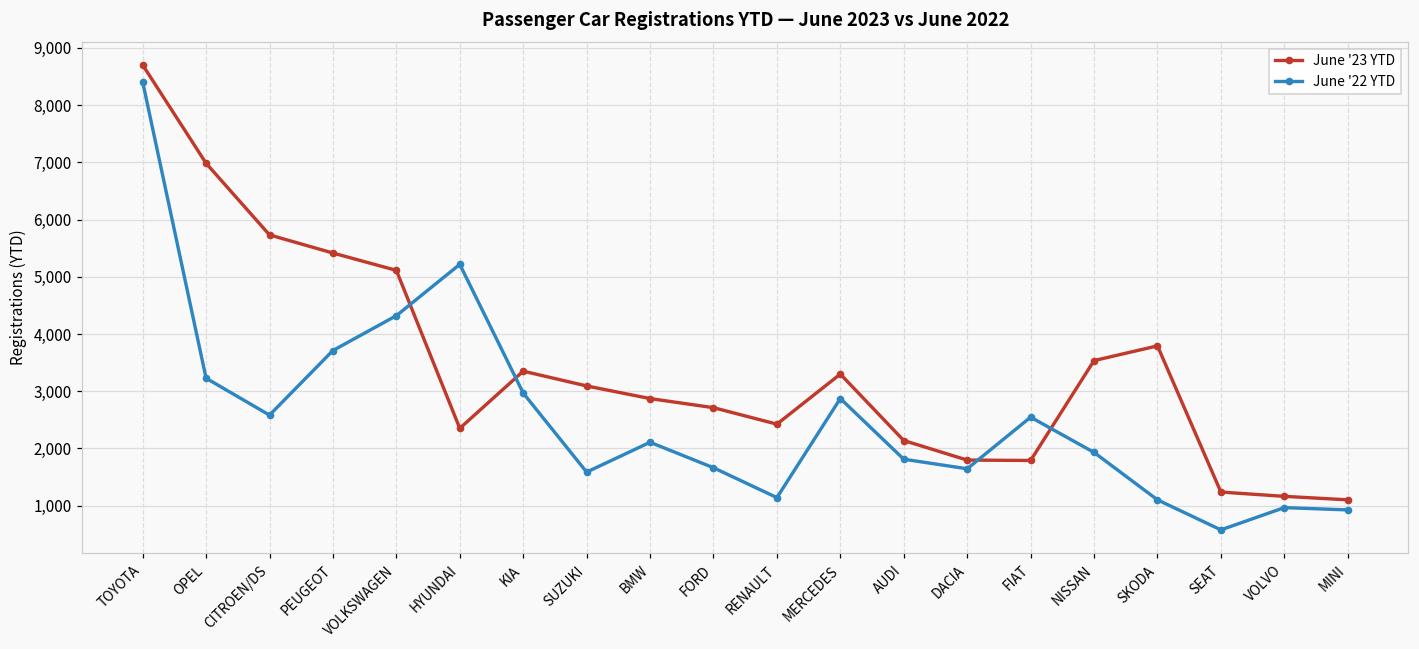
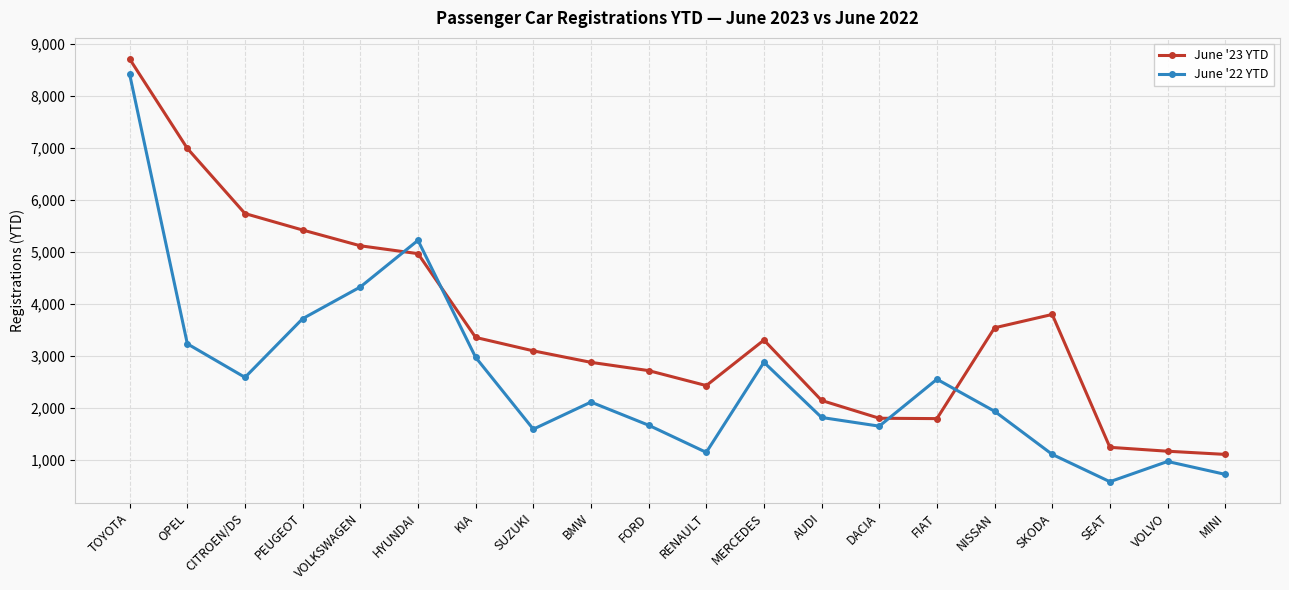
  {
    "June '23 YTD": {
      "TOYOTA": "8,700",
      "OPEL": "7,000",
      "CITROEN/DS": "5,700",
      "PEUGEOT": "5,400",
      "VOLKSWAGEN": "5,100",
-     "HYUNDAI": "2,400",
+     "HYUNDAI": "5,000",
      "KIA": "3,400",
      "SUZUKI": "3,100",
      "BMW": "2,900",
      "FORD": "2,700",
      "RENAULT": "2,400",
      "MERCEDES": "3,300",
      "AUDI": "2,100",
      "DACIA": "1,800",
      "FIAT": "1,800",
      "NISSAN": "3,500",
      "SKODA": "3,800",
      "SEAT": "1,200",
      "VOLVO": "1,200",
      "MINI": "1,100"
    },
    "June '22 YTD": {
      "TOYOTA": "8,400",
      "OPEL": "3,200",
      "CITROEN/DS": "2,600",
      "PEUGEOT": "3,700",
      "VOLKSWAGEN": "4,300",
      "HYUNDAI": "5,200",
      "KIA": "3,000",
      "SUZUKI": "1,600",
      "BMW": "2,100",
      "FORD": "1,700",
      "RENAULT": "1,100",
      "MERCEDES": "2,900",
      "AUDI": "1,800",
      "DACIA": "1,600",
      "FIAT": "2,500",
      "NISSAN": "1,900",
      "SKODA": "1,100",
      "SEAT": "600",
      "VOLVO": "1,000",
-     "MINI": "900"
+     "MINI": "700"
    }
  }
